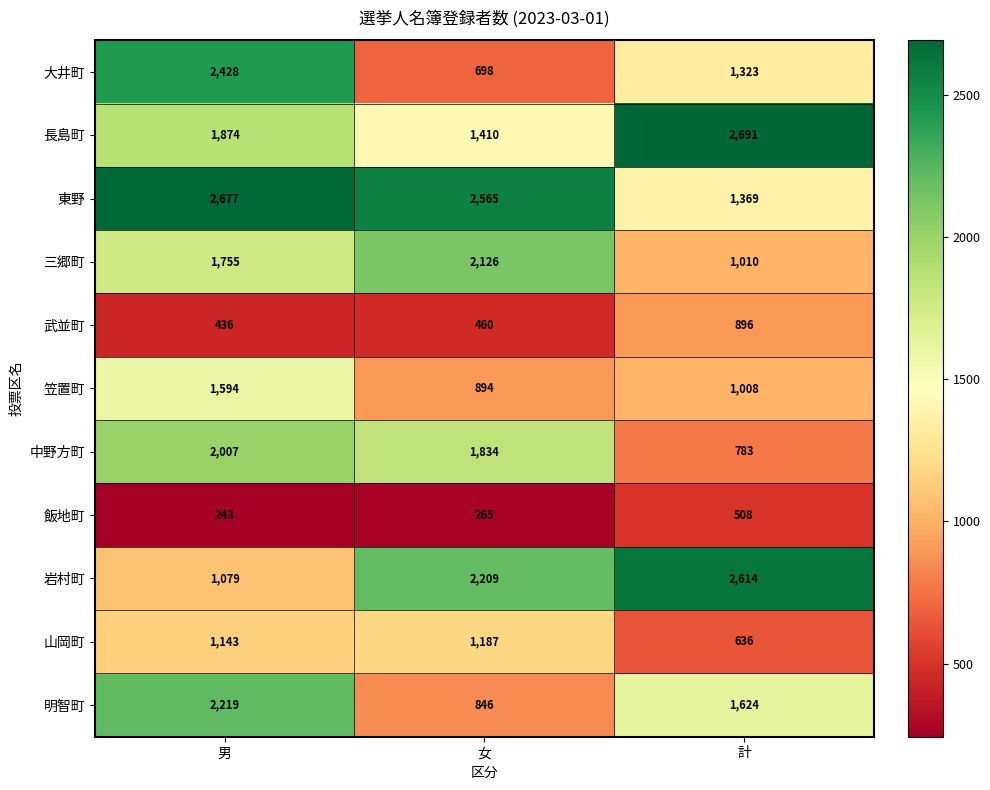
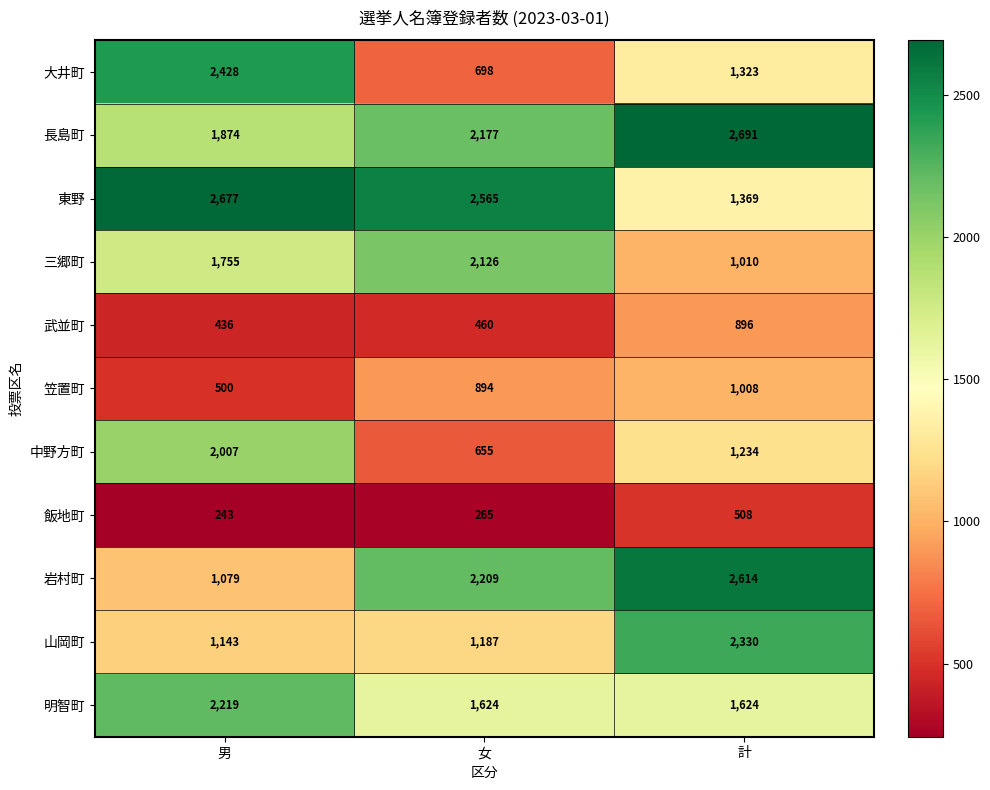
  {
    "大井町": {
      "男": "2,428",
      "女": "698",
      "計": "1,323"
    },
    "長島町": {
      "男": "1,874",
-     "女": "1,410",
+     "女": "2,177",
      "計": "2,691"
    },
    "東野": {
      "男": "2,677",
      "女": "2,565",
      "計": "1,369"
    },
    "三郷町": {
      "男": "1,755",
      "女": "2,126",
      "計": "1,010"
    },
    "武並町": {
      "男": "436",
      "女": "460",
      "計": "896"
    },
    "笠置町": {
-     "男": "1,594",
+     "男": "500",
      "女": "894",
      "計": "1,008"
    },
    "中野方町": {
      "男": "2,007",
-     "女": "1,834",
-     "計": "783"
+     "女": "655",
+     "計": "1,234"
    },
    "飯地町": {
      "男": "243",
      "女": "265",
      "計": "508"
    },
    "岩村町": {
      "男": "1,079",
      "女": "2,209",
      "計": "2,614"
    },
    "山岡町": {
      "男": "1,143",
      "女": "1,187",
-     "計": "636"
+     "計": "2,330"
    },
    "明智町": {
      "男": "2,219",
-     "女": "846",
+     "女": "1,624",
      "計": "1,624"
    }
  }
